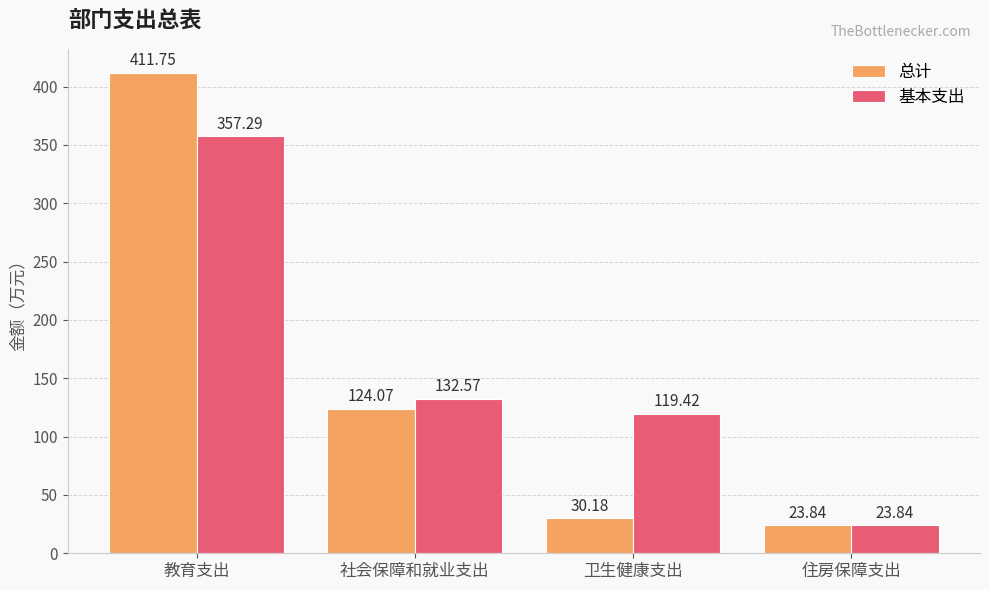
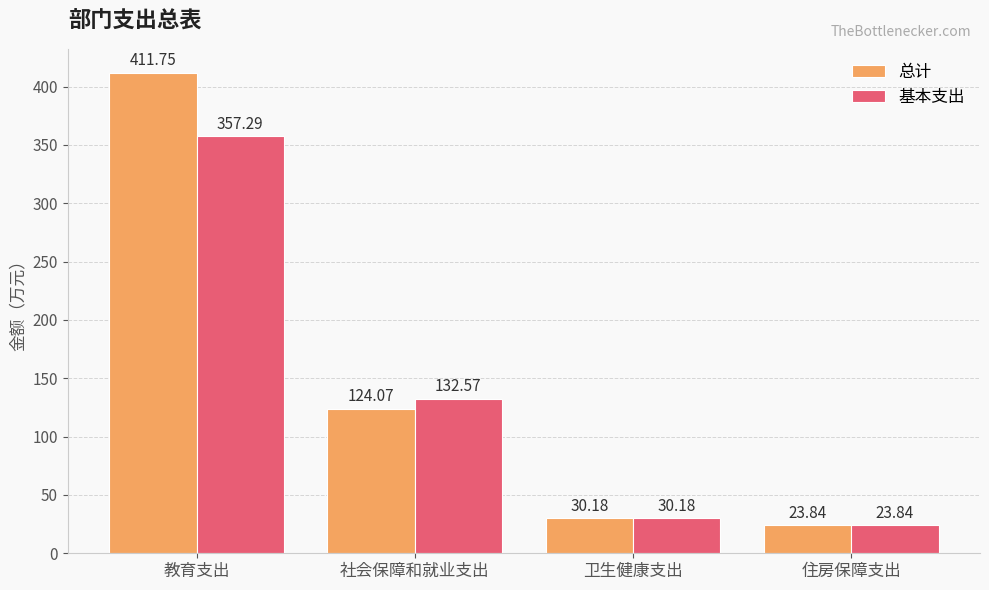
  {
    "总计": {
      "教育支出": 411.75,
      "社会保障和就业支出": 124.07,
      "卫生健康支出": 30.18,
      "住房保障支出": 23.84
    },
    "基本支出": {
      "教育支出": 357.29,
      "社会保障和就业支出": 132.57,
-     "卫生健康支出": 119.42,
+     "卫生健康支出": 30.18,
      "住房保障支出": 23.84
    }
  }
